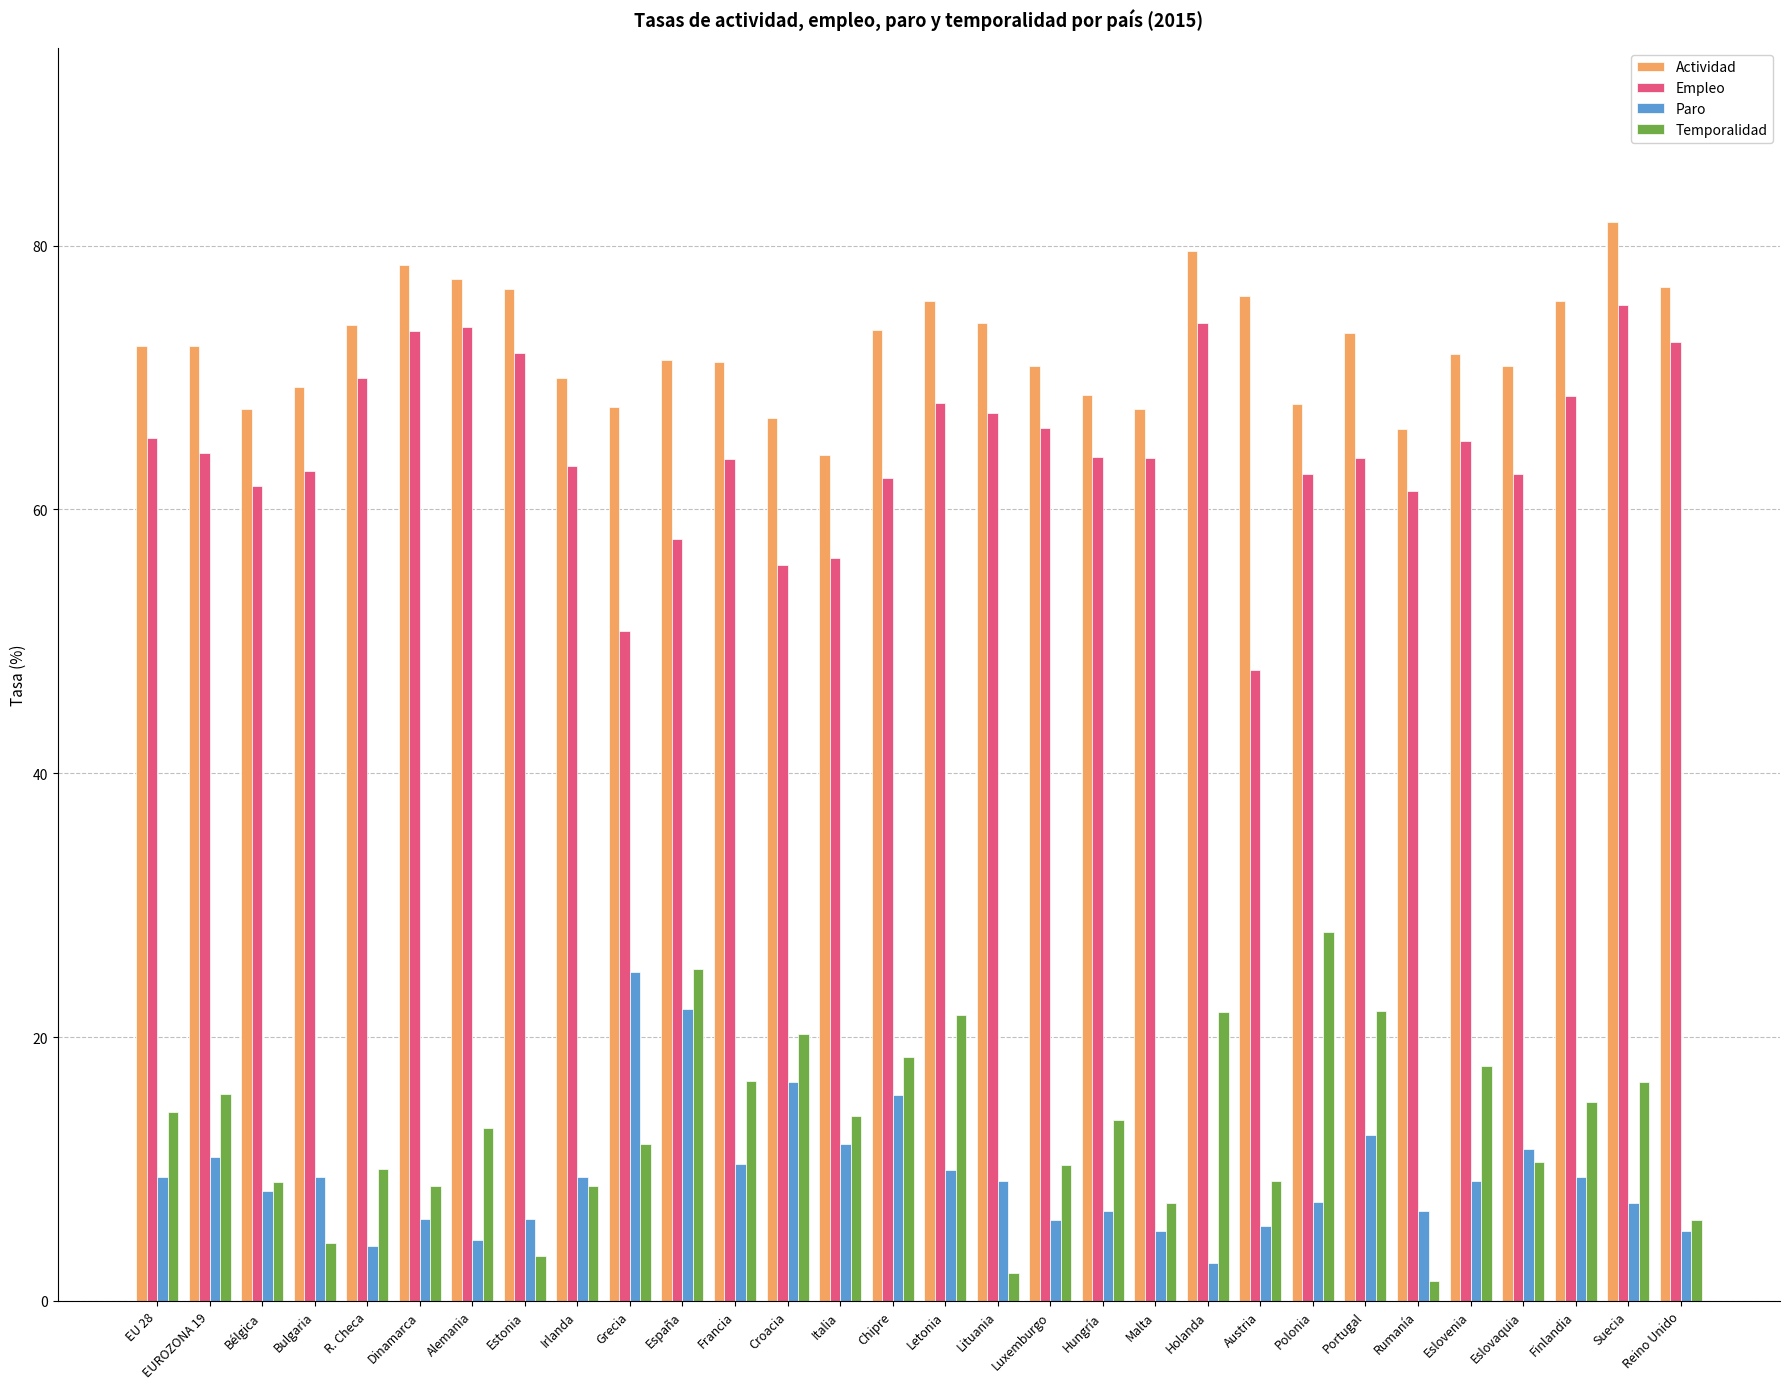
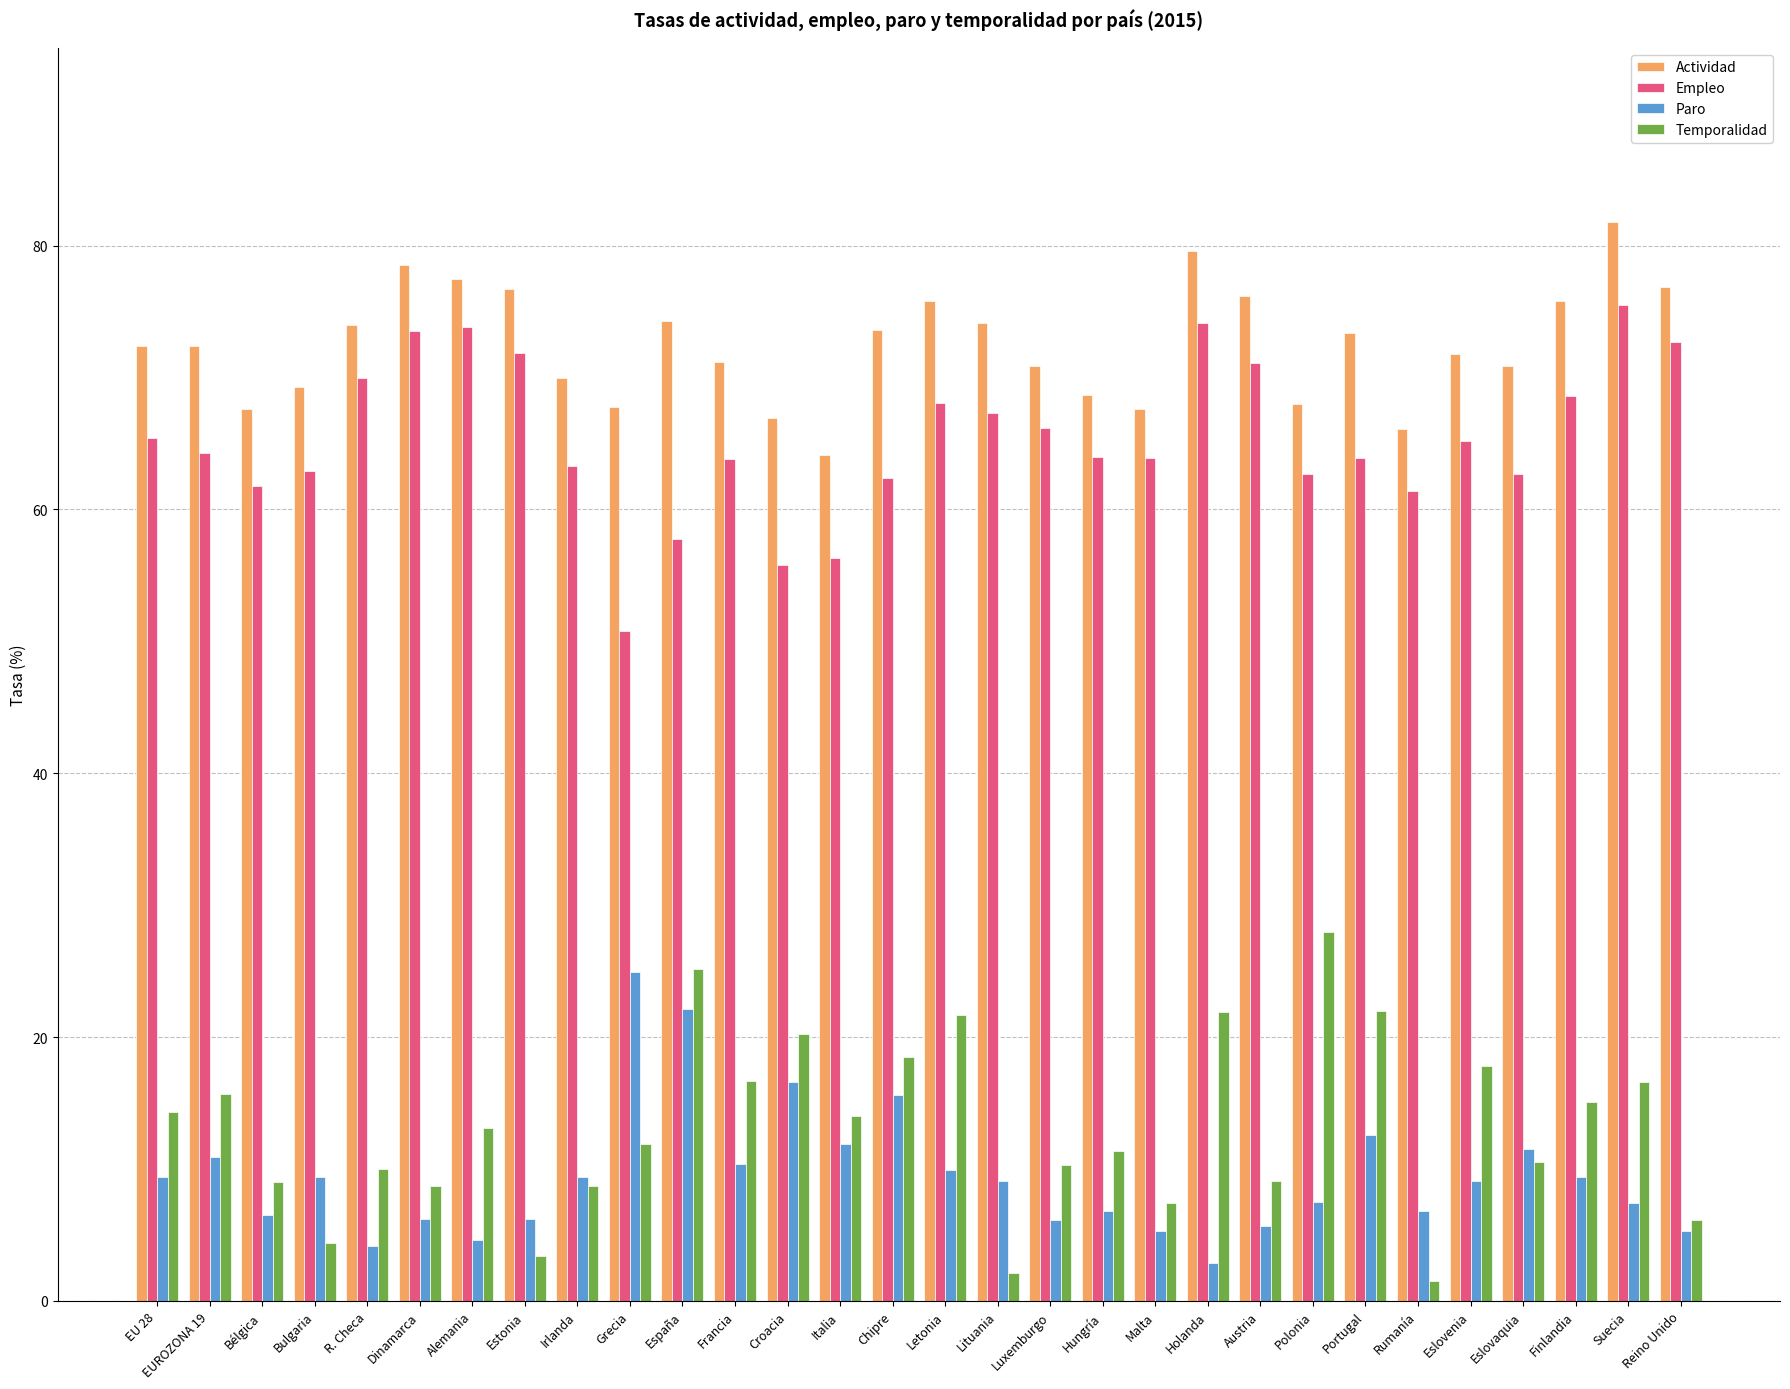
  {
    "Actividad": {
      "EU 28": 72.4,
      "EUROZONA 19": 72.4,
      "Bélgica": 67.6,
      "Bulgaria": 69.3,
      "R. Checa": 74.0,
      "Dinamarca": 78.5,
      "Alemania": 77.5,
      "Estonia": 76.7,
      "Irlanda": 70.0,
      "Grecia": 67.8,
-     "España": 71.3,
+     "España": 74.3,
      "Francia": 71.2,
      "Croacia": 66.9,
      "Italia": 64.1,
      "Chipre": 73.6,
      "Letonia": 75.8,
      "Lituania": 74.1,
      "Luxemburgo": 70.9,
      "Hungría": 68.7,
      "Malta": 67.6,
      "Holanda": 79.6,
      "Austria": 76.2,
      "Polonia": 68.0,
      "Portugal": 73.4,
      "Rumanía": 66.1,
      "Eslovenia": 71.8,
      "Eslovaquia": 70.9,
      "Finlandia": 75.8,
      "Suecia": 81.8,
      "Reino Unido": 76.9
    },
    "Empleo": {
      "EU 28": 65.4,
      "EUROZONA 19": 64.3,
      "Bélgica": 61.8,
      "Bulgaria": 62.9,
      "R. Checa": 70.0,
      "Dinamarca": 73.5,
      "Alemania": 73.8,
      "Estonia": 71.9,
      "Irlanda": 63.3,
      "Grecia": 50.8,
      "España": 57.8,
      "Francia": 63.8,
      "Croacia": 55.8,
      "Italia": 56.3,
      "Chipre": 62.4,
      "Letonia": 68.1,
      "Lituania": 67.3,
      "Luxemburgo": 66.2,
      "Hungría": 64.0,
      "Malta": 63.9,
      "Holanda": 74.1,
-     "Austria": 47.8,
+     "Austria": 71.1,
      "Polonia": 62.7,
      "Portugal": 63.9,
      "Rumanía": 61.4,
      "Eslovenia": 65.2,
      "Eslovaquia": 62.7,
      "Finlandia": 68.6,
      "Suecia": 75.5,
      "Reino Unido": 72.7
    },
    "Paro": {
      "EU 28": 9.4,
      "EUROZONA 19": 10.9,
-     "Bélgica": 8.3,
+     "Bélgica": 6.5,
      "Bulgaria": 9.4,
      "R. Checa": 4.2,
      "Dinamarca": 6.2,
      "Alemania": 4.6,
      "Estonia": 6.2,
      "Irlanda": 9.4,
      "Grecia": 24.9,
      "España": 22.1,
      "Francia": 10.4,
      "Croacia": 16.6,
      "Italia": 11.9,
      "Chipre": 15.6,
      "Letonia": 9.9,
      "Lituania": 9.1,
      "Luxemburgo": 6.1,
      "Hungría": 6.8,
      "Malta": 5.3,
      "Holanda": 2.9,
      "Austria": 5.7,
      "Polonia": 7.5,
      "Portugal": 12.6,
      "Rumanía": 6.8,
      "Eslovenia": 9.1,
      "Eslovaquia": 11.5,
      "Finlandia": 9.4,
      "Suecia": 7.4,
      "Reino Unido": 5.3
    },
    "Temporalidad": {
      "EU 28": 14.3,
      "EUROZONA 19": 15.7,
      "Bélgica": 9.0,
      "Bulgaria": 4.4,
      "R. Checa": 10.0,
      "Dinamarca": 8.7,
      "Alemania": 13.1,
      "Estonia": 3.4,
      "Irlanda": 8.7,
      "Grecia": 11.9,
      "España": 25.2,
      "Francia": 16.7,
      "Croacia": 20.2,
      "Italia": 14.0,
      "Chipre": 18.5,
      "Letonia": 21.7,
      "Lituania": 2.1,
      "Luxemburgo": 10.3,
-     "Hungría": 13.7,
+     "Hungría": 11.4,
      "Malta": 7.4,
      "Holanda": 21.9,
      "Austria": 9.1,
      "Polonia": 28.0,
      "Portugal": 22.0,
      "Rumanía": 1.5,
      "Eslovenia": 17.8,
      "Eslovaquia": 10.5,
      "Finlandia": 15.1,
      "Suecia": 16.6,
      "Reino Unido": 6.1
    }
  }
